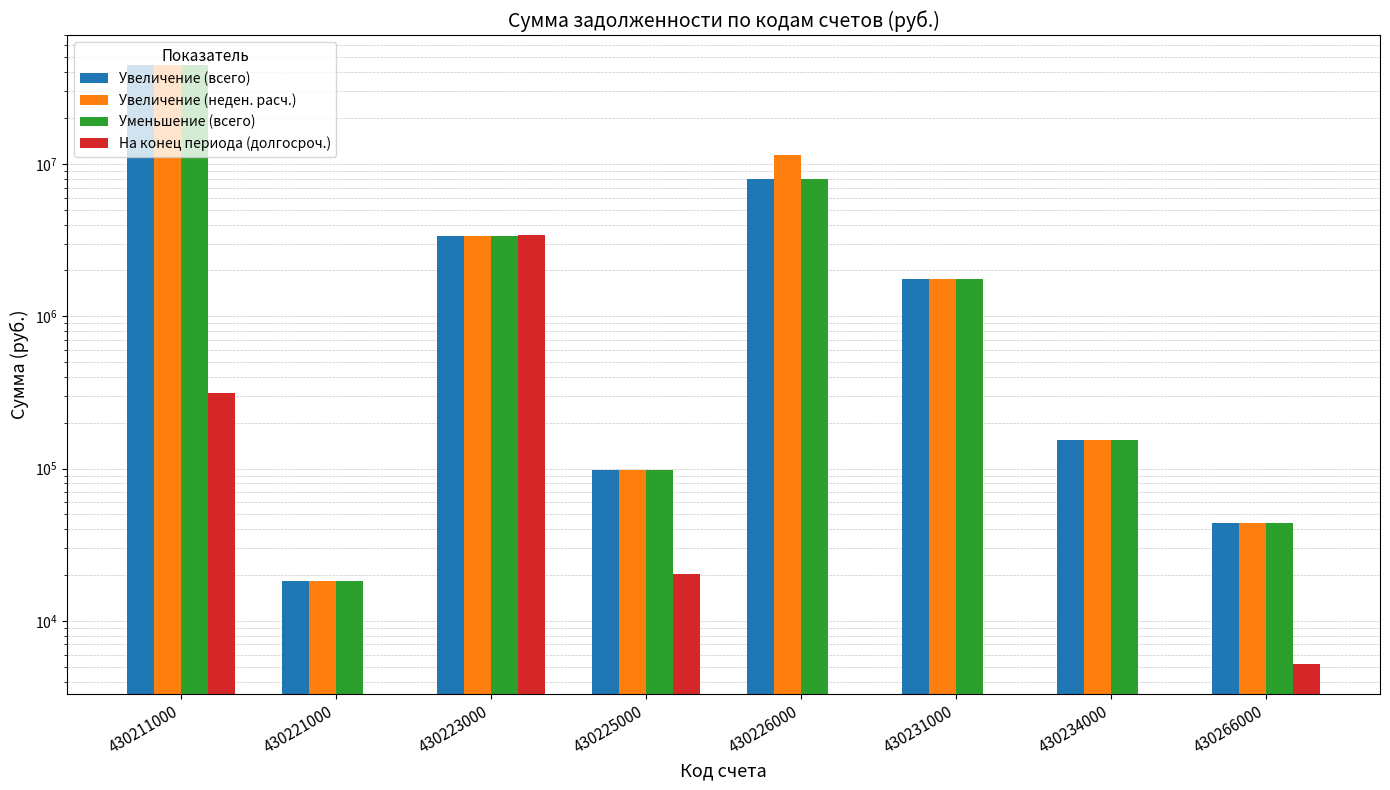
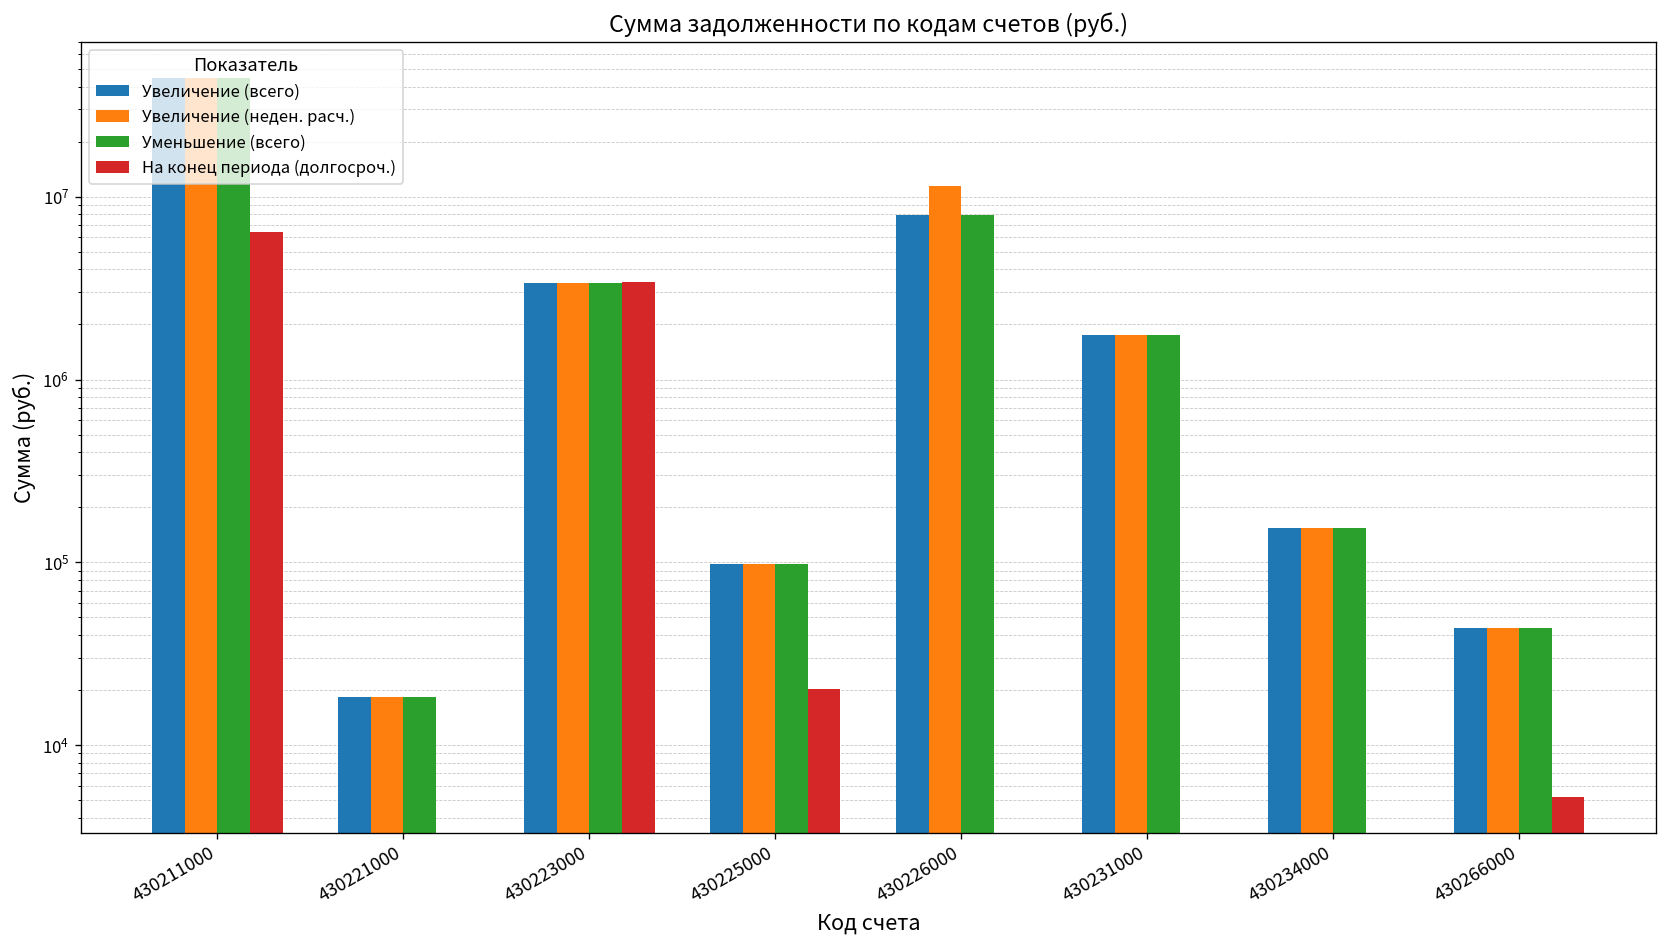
  {
    "Увеличение (всего)": {
      "430221000": 18000,
      "430223000": 3400000,
      "430225000": 100000,
      "430226000": 8000000,
      "430231000": 1800000,
      "430234000": 150000,
      "430266000": 44000
    },
    "Увеличение (неден. расч.)": {
      "430221000": 18000,
      "430223000": 3400000,
      "430225000": 100000,
      "430226000": 11000000,
      "430231000": 1800000,
      "430234000": 150000,
      "430266000": 44000
    },
    "Уменьшение (всего)": {
      "430221000": 18000,
      "430223000": 3400000,
      "430225000": 100000,
      "430226000": 8000000,
      "430231000": 1800000,
      "430234000": 150000,
      "430266000": 44000
    },
    "На конец периода (долгосроч.)": {
-     "430211000": 310000,
+     "430211000": 6400000,
      "430223000": 3400000,
      "430225000": 20000,
      "430266000": 5200
    }
  }
